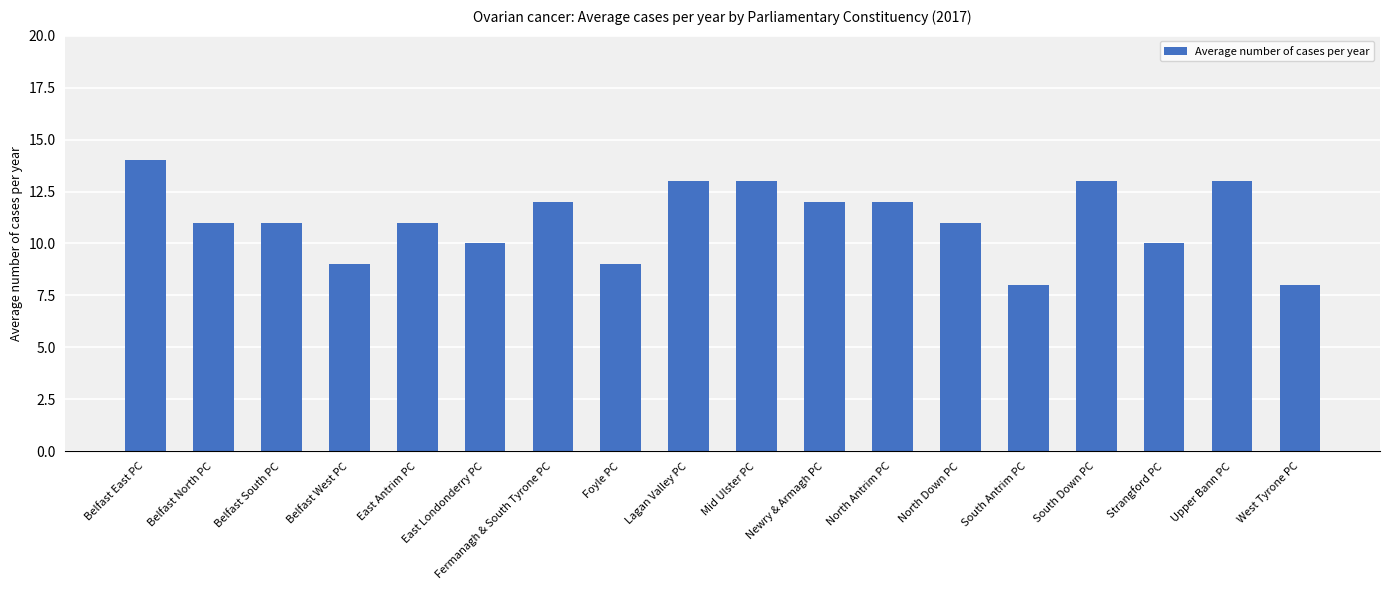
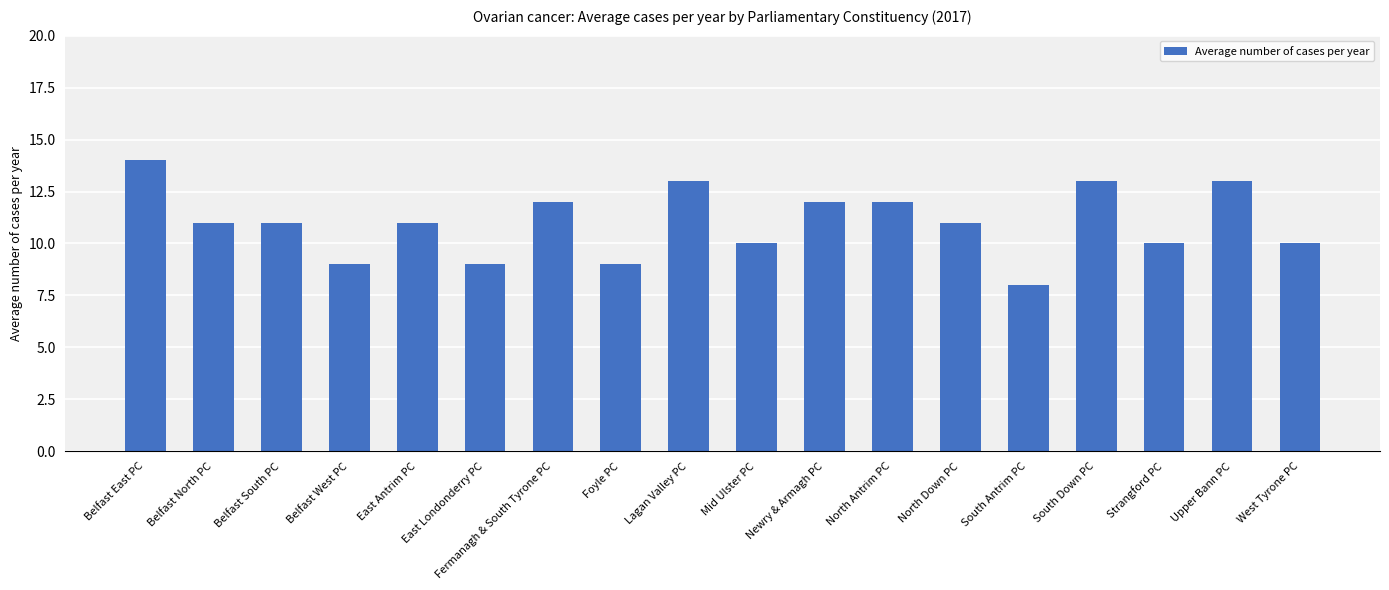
  {
    "Belfast East PC": 14,
    "Belfast North PC": 11,
    "Belfast South PC": 11,
    "Belfast West PC": 9,
    "East Antrim PC": 11,
-   "East Londonderry PC": 10,
+   "East Londonderry PC": 9,
    "Fermanagh & South Tyrone PC": 12,
    "Foyle PC": 9,
    "Lagan Valley PC": 13,
-   "Mid Ulster PC": 13,
+   "Mid Ulster PC": 10,
    "Newry & Armagh PC": 12,
    "North Antrim PC": 12,
    "North Down PC": 11,
    "South Antrim PC": 8,
    "South Down PC": 13,
    "Strangford PC": 10,
    "Upper Bann PC": 13,
-   "West Tyrone PC": 8
+   "West Tyrone PC": 10
  }
